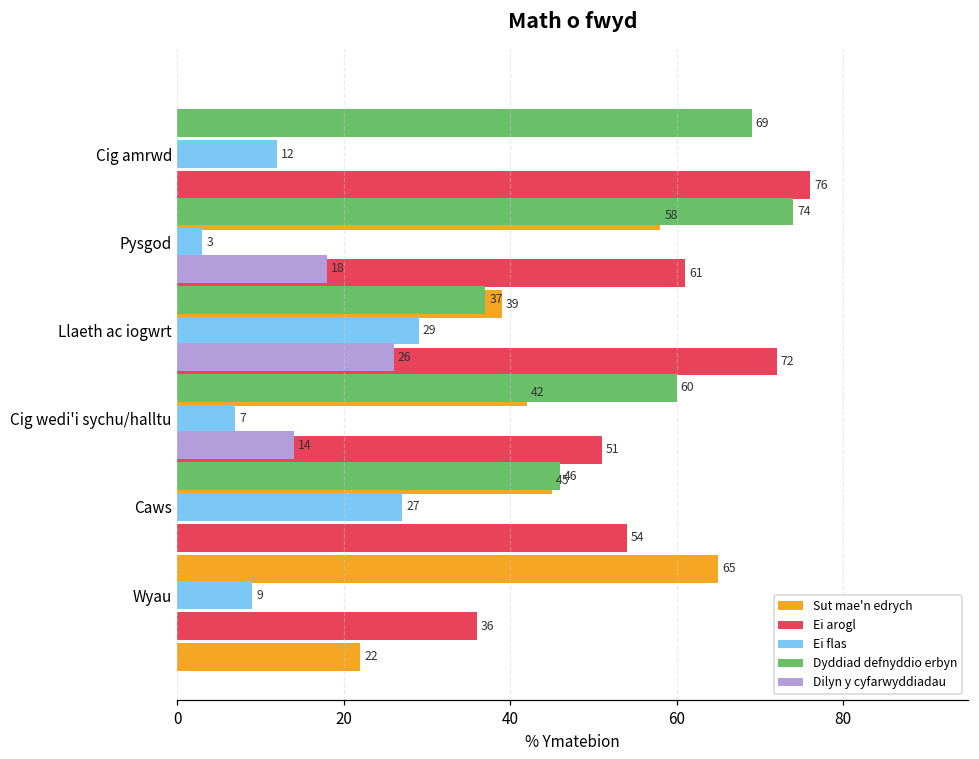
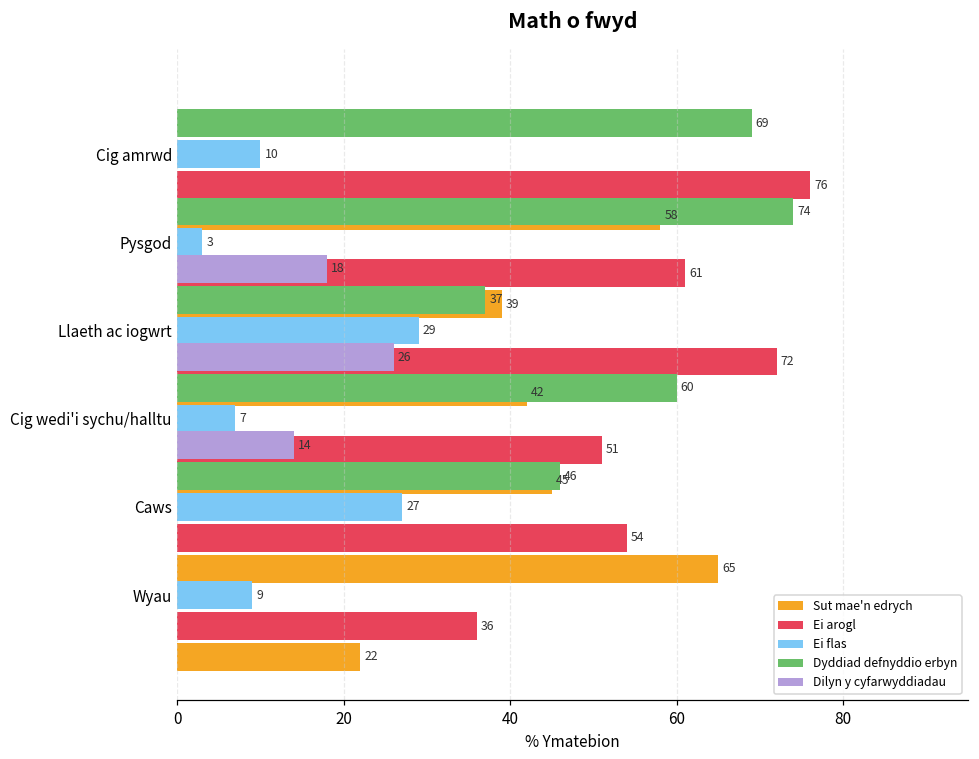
  {
    "Ei arogl": {
      "Cig amrwd": 76,
      "Pysgod": 61,
      "Llaeth ac iogwrt": 72,
      "Cig wedi'i sychu/halltu": 51,
      "Caws": 54,
      "Wyau": 36
    },
    "Ei flas": {
-     "Cig amrwd": 12,
+     "Cig amrwd": 10,
      "Pysgod": 3,
      "Llaeth ac iogwrt": 29,
      "Cig wedi'i sychu/halltu": 7,
      "Caws": 27,
      "Wyau": 9
    },
    "Dyddiad defnyddio erbyn": {
      "Cig amrwd": 69,
      "Pysgod": 74,
      "Cig wedi'i sychu/halltu": 60
    }
  }
